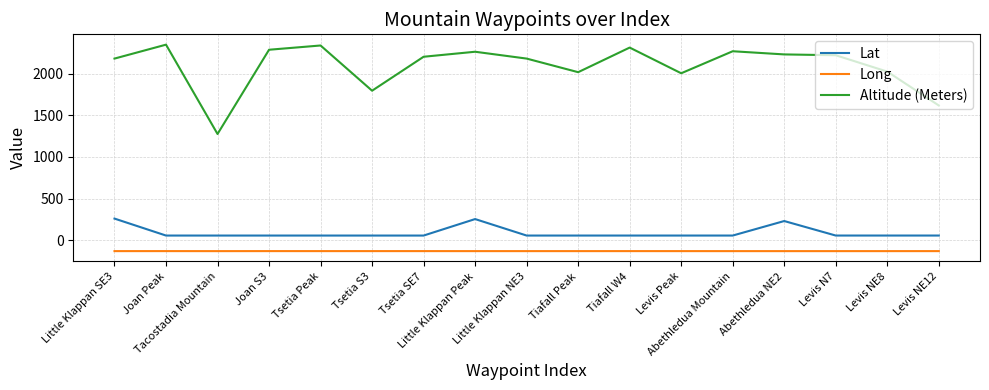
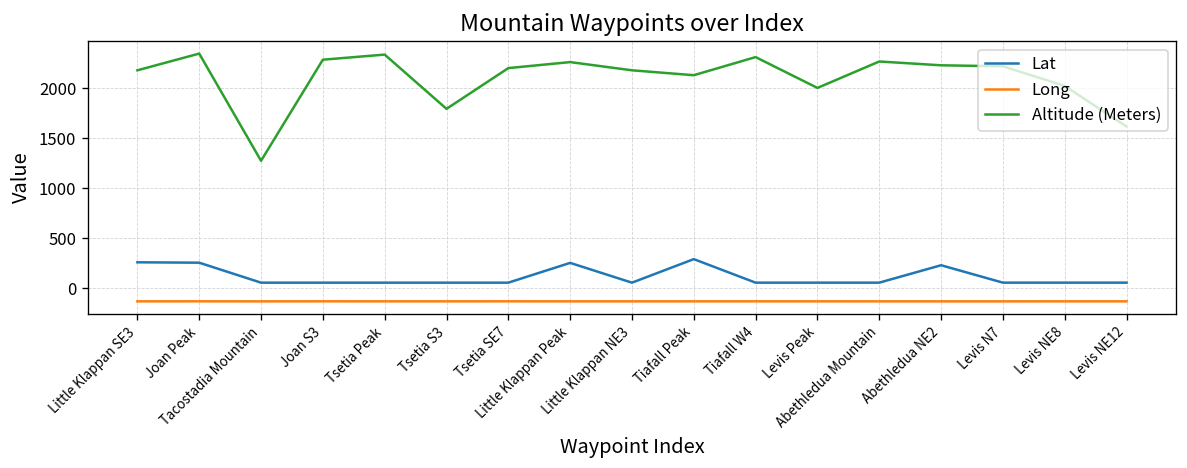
  {
    "Lat": {
      "Little Klappan SE3": 300,
-     "Joan Peak": 100,
+     "Joan Peak": 300,
      "Tacostadia Mountain": 100,
      "Joan S3": 100,
      "Tsetia Peak": 100,
      "Tsetia S3": 100,
      "Tsetia SE7": 100,
      "Little Klappan Peak": 300,
      "Little Klappan NE3": 100,
-     "Tiafall Peak": 100,
+     "Tiafall Peak": 300,
      "Tiafall W4": 100,
      "Levis Peak": 100,
      "Abethledua Mountain": 100,
      "Abethledua NE2": 200,
      "Levis N7": 100,
      "Levis NE8": 100,
      "Levis NE12": 100
    },
    "Long": {
      "Little Klappan SE3": -100,
      "Joan Peak": -100,
      "Tacostadia Mountain": -100,
      "Joan S3": -100,
      "Tsetia Peak": -100,
      "Tsetia S3": -100,
      "Tsetia SE7": -100,
      "Little Klappan Peak": -100,
      "Little Klappan NE3": -100,
      "Tiafall Peak": -100,
      "Tiafall W4": -100,
      "Levis Peak": -100,
      "Abethledua Mountain": -100,
      "Abethledua NE2": -100,
      "Levis N7": -100,
      "Levis NE8": -100,
      "Levis NE12": -100
    },
    "Altitude (Meters)": {
      "Little Klappan SE3": 2200,
      "Joan Peak": 2300,
      "Tacostadia Mountain": 1300,
      "Joan S3": 2300,
      "Tsetia Peak": 2300,
      "Tsetia S3": 1800,
      "Tsetia SE7": 2200,
      "Little Klappan Peak": 2300,
      "Little Klappan NE3": 2200,
-     "Tiafall Peak": 2000,
+     "Tiafall Peak": 2100,
      "Tiafall W4": 2300,
      "Levis Peak": 2000,
      "Abethledua Mountain": 2300,
      "Abethledua NE2": 2200
    }
  }
